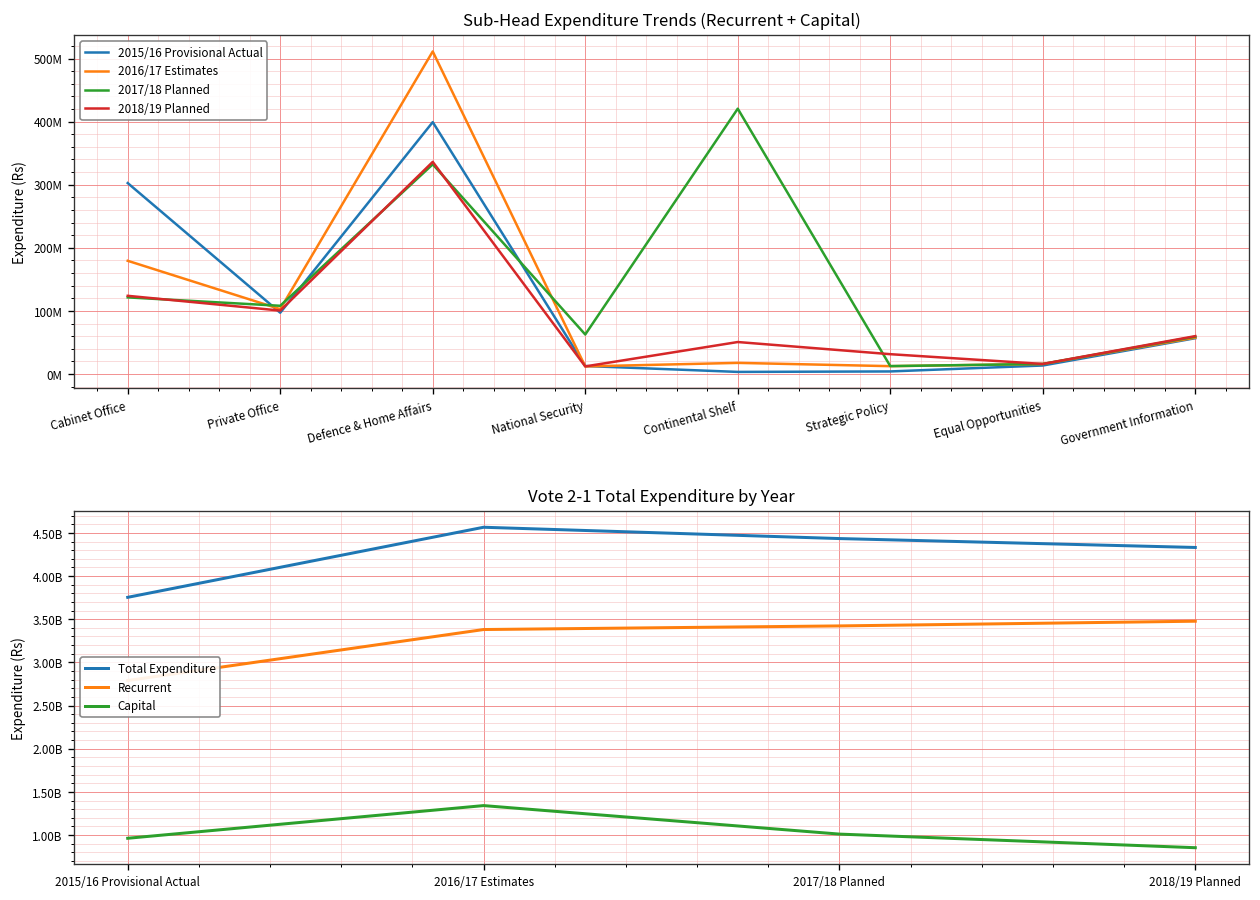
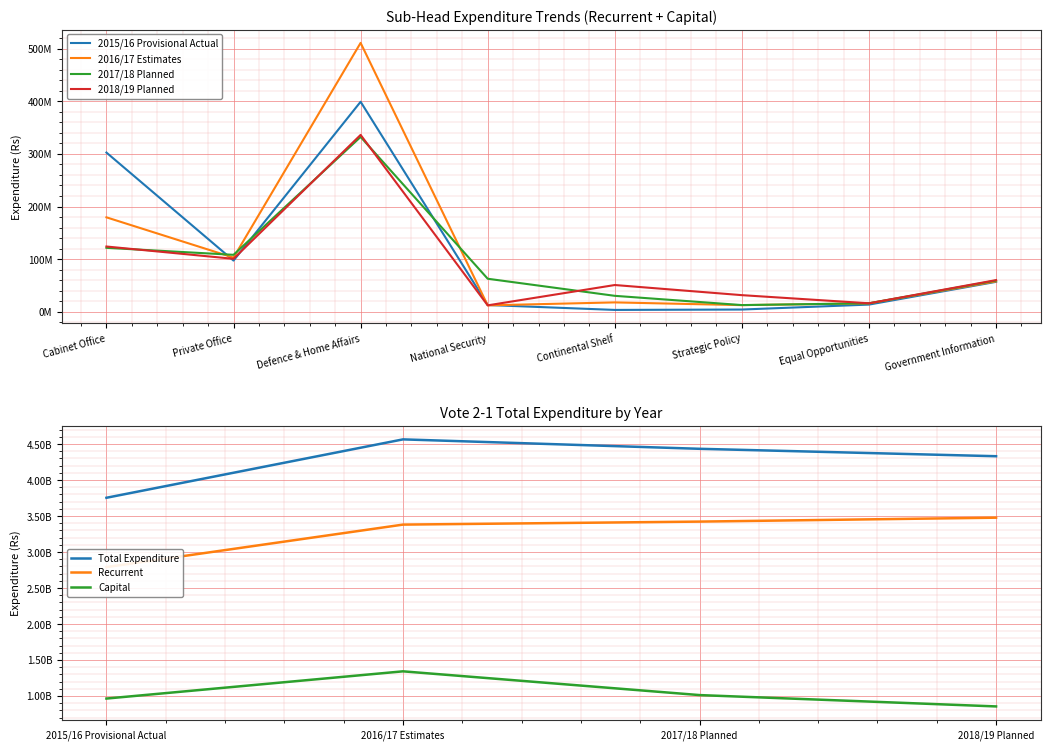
  {
    "Sub-Head Expenditure Trends (Recurrent + Capital)": {
      "2015/16 Provisional Actual": {
        "Cabinet Office": 300000000,
        "Defence & Home Affairs": 400000000,
        "Continental Shelf": 0,
        "Strategic Policy": 0
      },
      "2016/17 Estimates": {
        "Cabinet Office": 180000000,
        "Defence & Home Affairs": 510000000,
        "Continental Shelf": 20000000
      },
      "2017/18 Planned": {
        "Private Office": 110000000,
        "National Security": 60000000,
-       "Continental Shelf": 420000000
+       "Continental Shelf": 30000000
      },
      "2018/19 Planned": {
        "Continental Shelf": 50000000,
        "Strategic Policy": 30000000
      }
    },
    "Vote 2-1 Total Expenditure by Year": {
      "Total Expenditure": {
        "2015/16 Provisional Actual": 3800000000,
        "2016/17 Estimates": 4600000000,
        "2017/18 Planned": 4400000000,
        "2018/19 Planned": 4300000000
      },
      "Recurrent": {
        "2016/17 Estimates": 3400000000,
        "2017/18 Planned": 3400000000,
        "2018/19 Planned": 3500000000
      },
      "Capital": {
        "2015/16 Provisional Actual": 1000000000,
        "2016/17 Estimates": 1300000000,
        "2017/18 Planned": 1000000000,
        "2018/19 Planned": 900000000
      }
    }
  }
